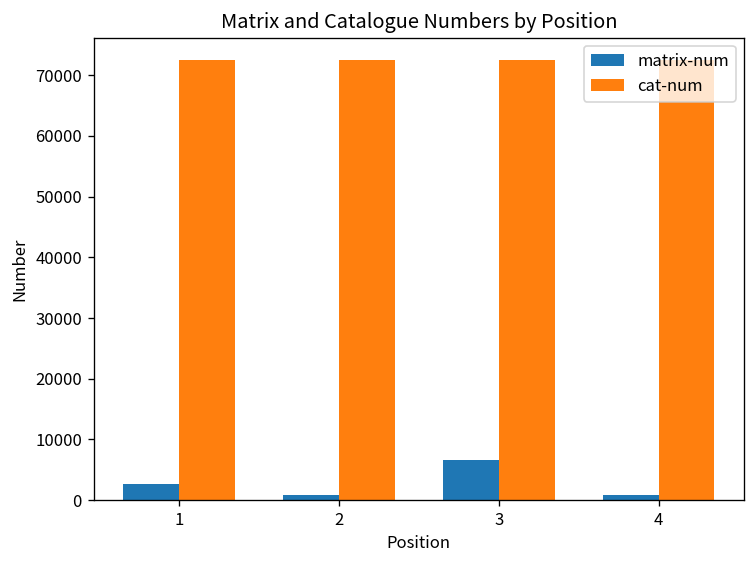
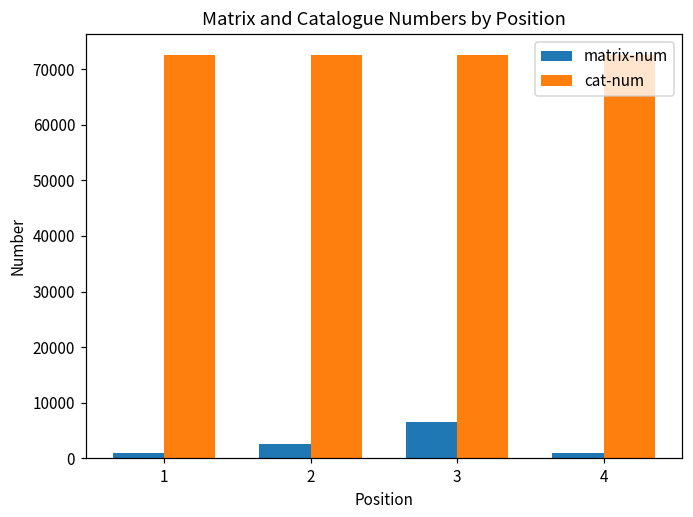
  {
    "matrix-num": {
-     "1": 3000,
-     "2": 1000,
+     "1": 1000,
+     "2": 3000,
      "3": 7000,
      "4": 1000
    },
    "cat-num": {
      "1": 73000,
      "2": 73000,
      "3": 73000
    }
  }
